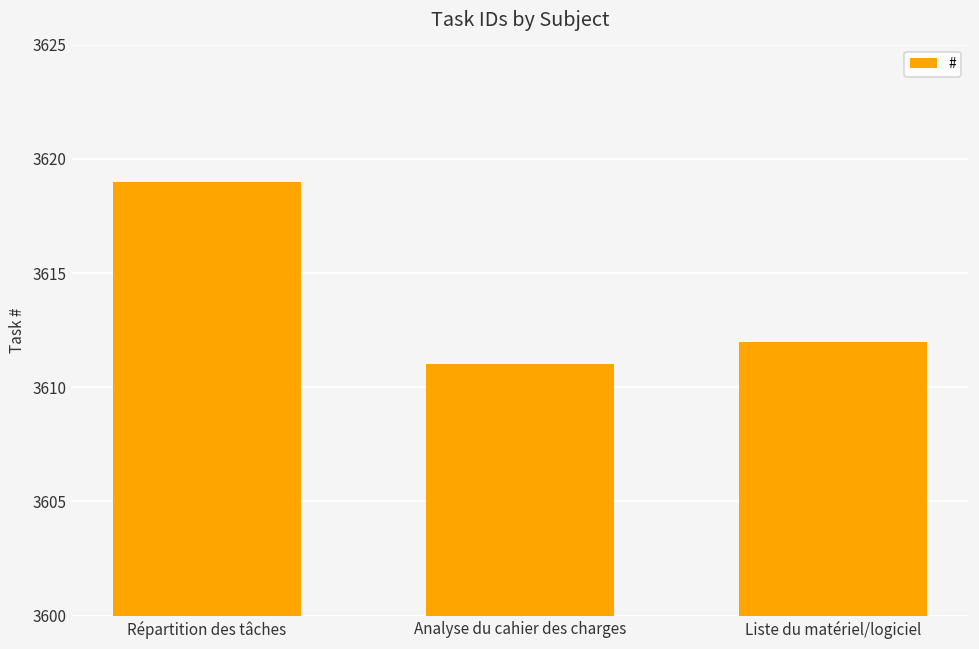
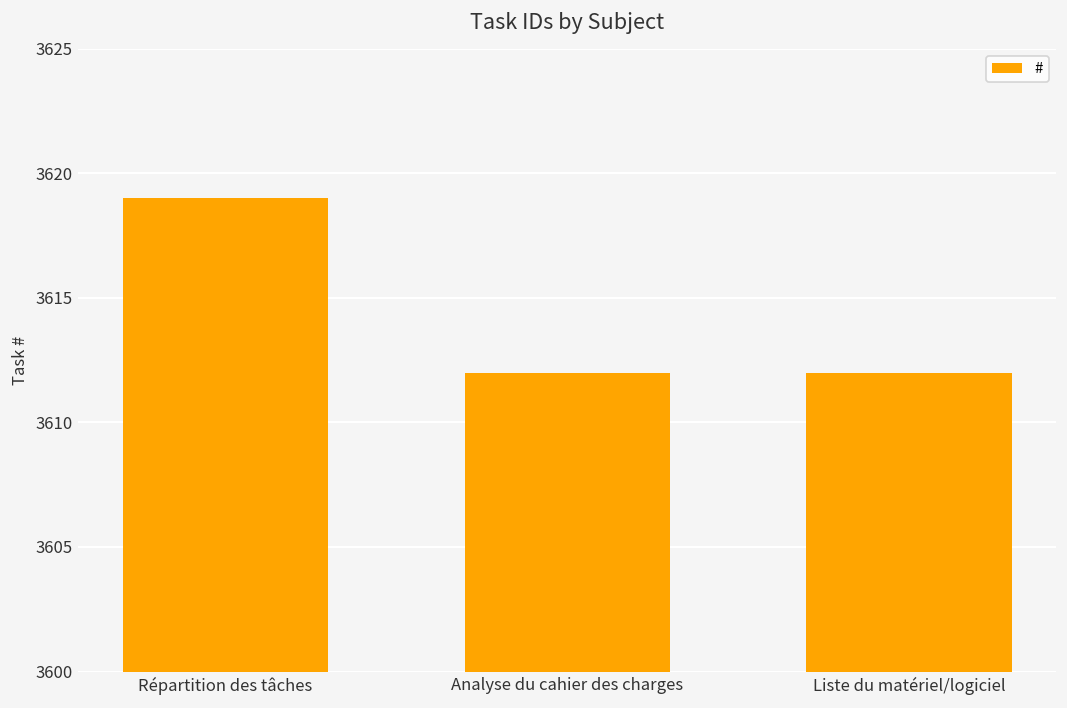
  {
    "Répartition des tâches": 3619,
-   "Analyse du cahier des charges": 3611,
+   "Analyse du cahier des charges": 3612,
    "Liste du matériel/logiciel": 3612
  }
